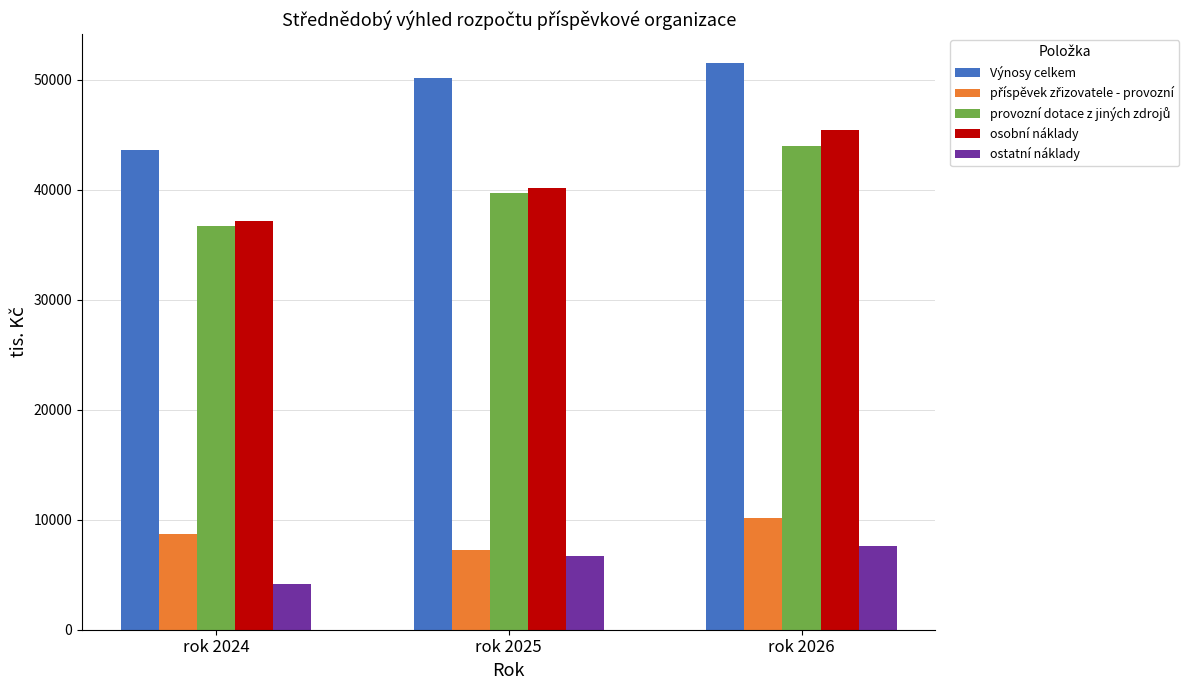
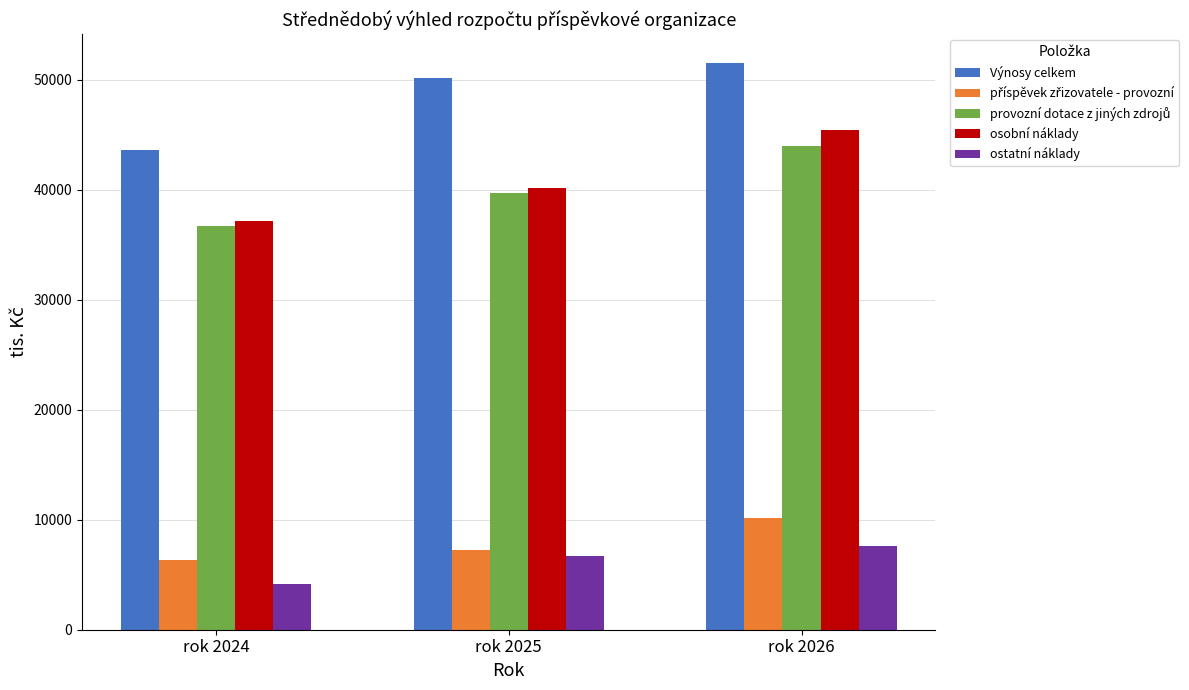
  {
    "Výnosy celkem": {
      "rok 2024": 43600,
      "rok 2025": 50100,
      "rok 2026": 51600
    },
    "příspěvek zřizovatele - provozní": {
-     "rok 2024": 8700,
+     "rok 2024": 6400,
      "rok 2025": 7200,
      "rok 2026": 10200
    },
    "provozní dotace z jiných zdrojů": {
      "rok 2024": 36700,
      "rok 2025": 39700,
      "rok 2026": 44000
    },
    "osobní náklady": {
      "rok 2024": 37200,
      "rok 2025": 40100,
      "rok 2026": 45500
    },
    "ostatní náklady": {
      "rok 2024": 4100,
      "rok 2025": 6700,
      "rok 2026": 7600
    }
  }
